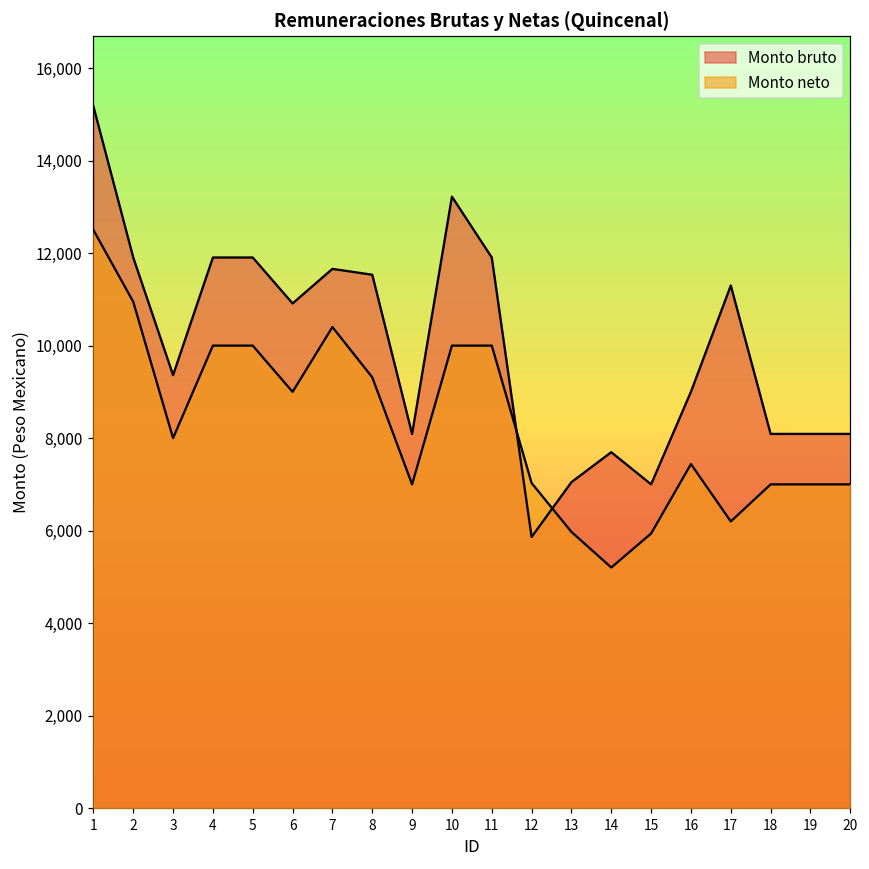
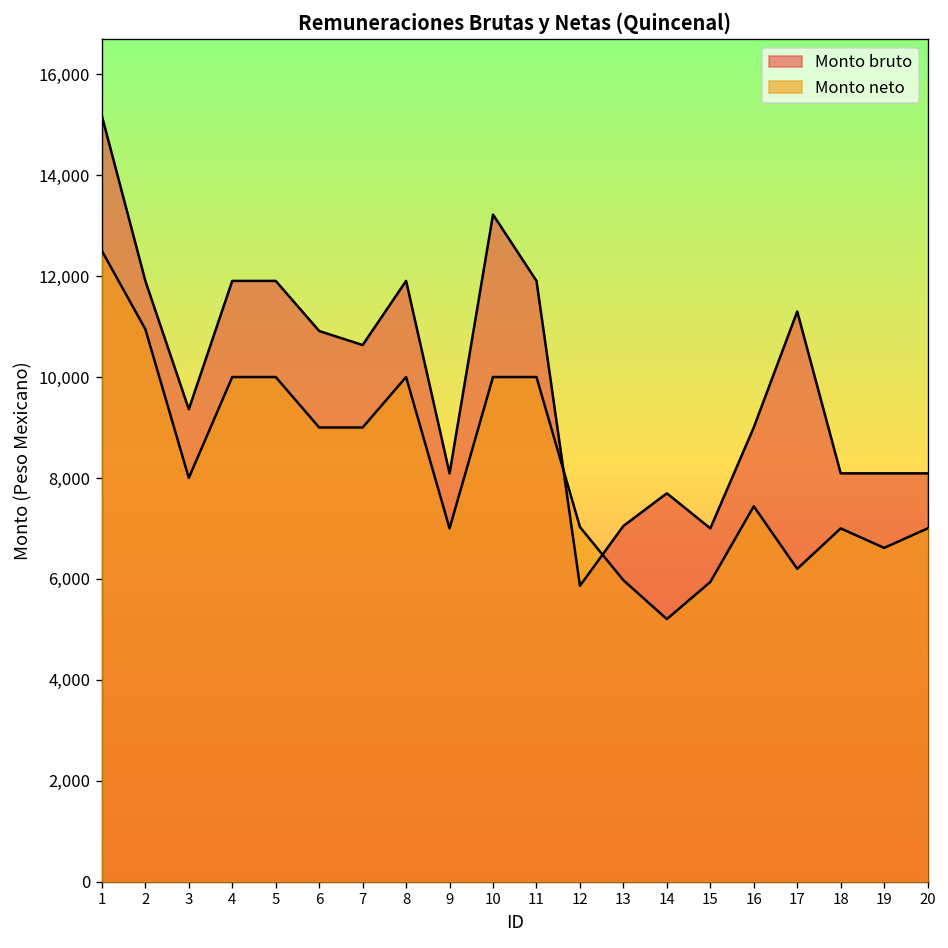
  {
    "Monto bruto": {
      "1": "15,200",
      "2": "11,900",
      "3": "9,400",
      "4": "11,900",
      "5": "11,900",
      "6": "10,900",
-     "7": "11,700",
-     "8": "11,500",
+     "7": "10,600",
+     "8": "11,900",
      "9": "8,100",
      "10": "13,200",
      "11": "11,900",
      "12": "5,900",
      "13": "7,000",
      "14": "7,700",
      "15": "7,000",
      "16": "9,000",
      "17": "11,300",
      "18": "8,100",
      "19": "8,100",
      "20": "8,100"
    },
    "Monto neto": {
      "1": "12,500",
      "2": "10,900",
      "3": "8,000",
      "4": "10,000",
      "5": "10,000",
      "6": "9,000",
-     "7": "10,400",
-     "8": "9,300",
+     "7": "9,000",
+     "8": "10,000",
      "9": "7,000",
      "10": "10,000",
      "11": "10,000",
      "12": "7,000",
      "13": "6,000",
      "14": "5,200",
      "15": "5,900",
      "16": "7,400",
      "17": "6,200",
      "18": "7,000",
-     "19": "7,000",
+     "19": "6,600",
      "20": "7,000"
    }
  }
